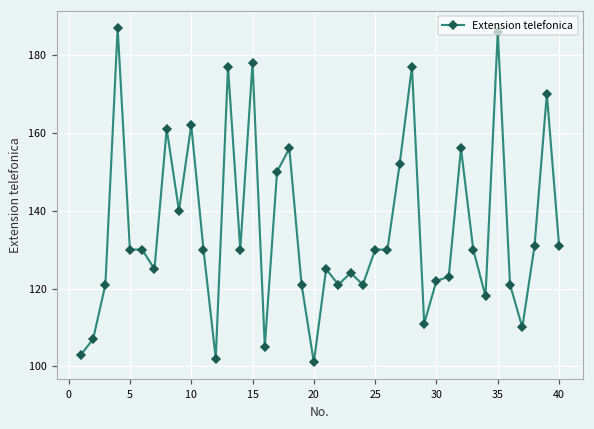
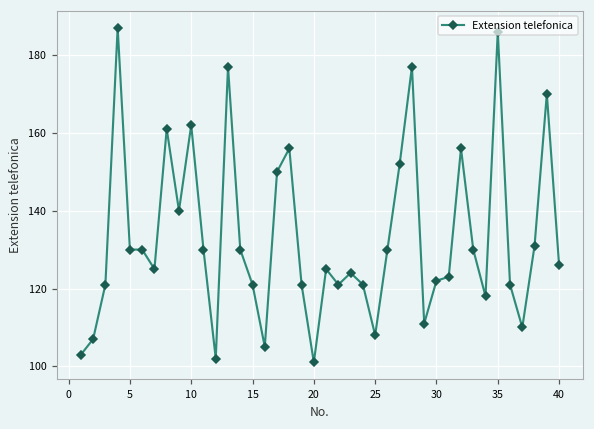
  {
    "5": 130,
    "10": 162,
-   "15": 178,
+   "15": 121,
    "20": 101,
-   "25": 130,
+   "25": 108,
    "30": 122,
-   "40": 131
+   "40": 126
  }
